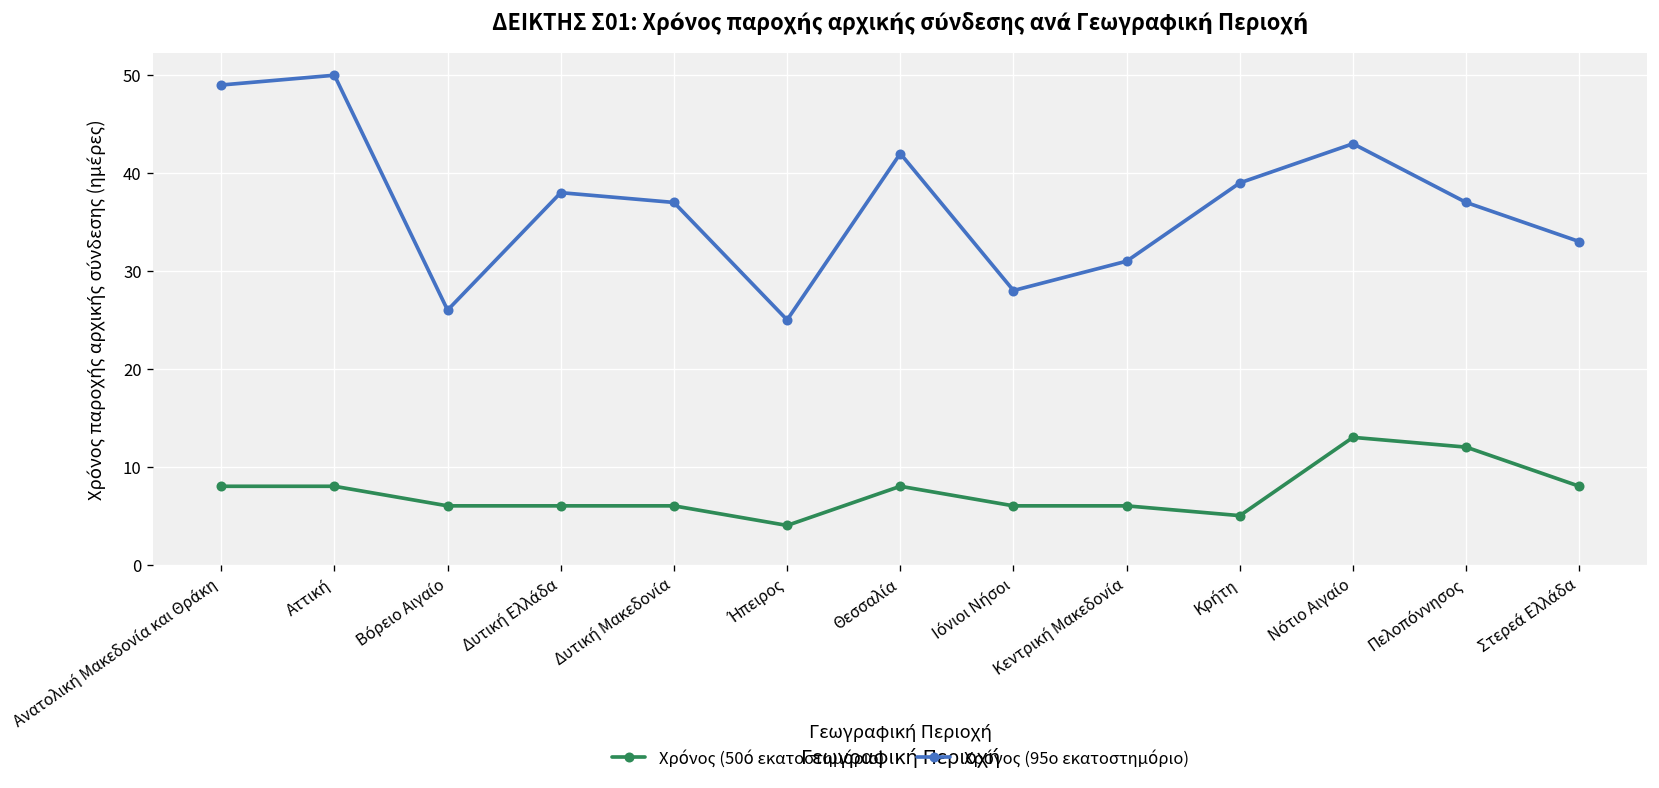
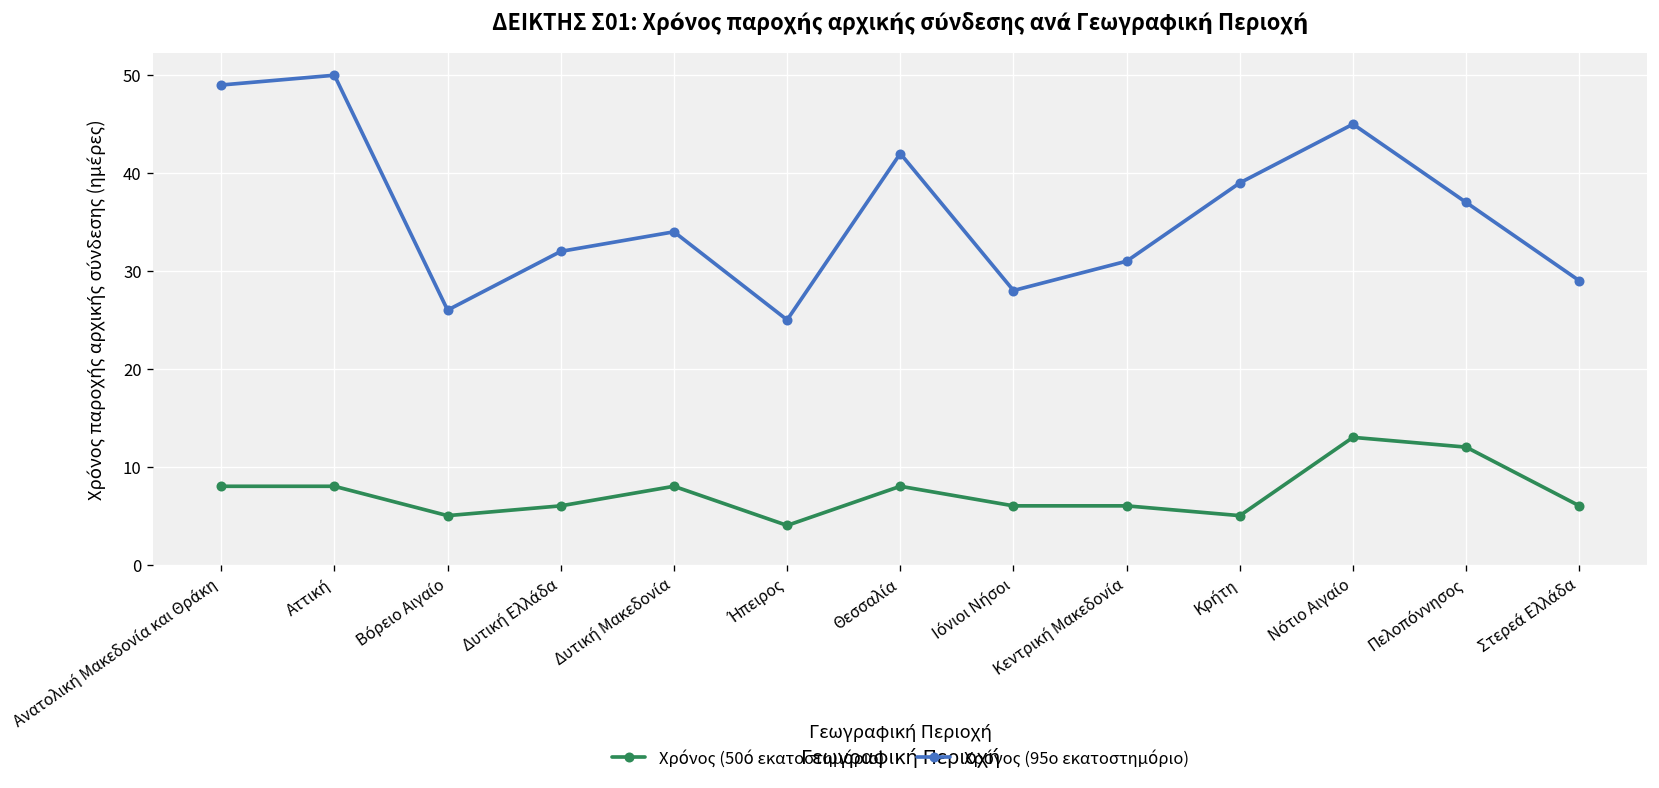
  {
    "Χρόνος (50ό εκατοστημόριο)": {
      "Ανατολική Μακεδονία και Θράκη": 8,
      "Αττική": 8,
-     "Βόρειο Αιγαίο": 6,
+     "Βόρειο Αιγαίο": 5,
      "Δυτική Ελλάδα": 6,
-     "Δυτική Μακεδονία": 6,
+     "Δυτική Μακεδονία": 8,
      "Ήπειρος": 4,
      "Θεσσαλία": 8,
      "Ιόνιοι Νήσοι": 6,
      "Κεντρική Μακεδονία": 6,
      "Κρήτη": 5,
      "Νότιο Αιγαίο": 13,
      "Πελοπόννησος": 12,
-     "Στερεά Ελλάδα": 8
+     "Στερεά Ελλάδα": 6
    },
    "Χρόνος (95ο εκατοστημόριο)": {
      "Ανατολική Μακεδονία και Θράκη": 49,
      "Αττική": 50,
      "Βόρειο Αιγαίο": 26,
-     "Δυτική Ελλάδα": 38,
-     "Δυτική Μακεδονία": 37,
+     "Δυτική Ελλάδα": 32,
+     "Δυτική Μακεδονία": 34,
      "Ήπειρος": 25,
      "Θεσσαλία": 42,
      "Ιόνιοι Νήσοι": 28,
      "Κεντρική Μακεδονία": 31,
      "Κρήτη": 39,
-     "Νότιο Αιγαίο": 43,
+     "Νότιο Αιγαίο": 45,
      "Πελοπόννησος": 37,
-     "Στερεά Ελλάδα": 33
+     "Στερεά Ελλάδα": 29
    }
  }
